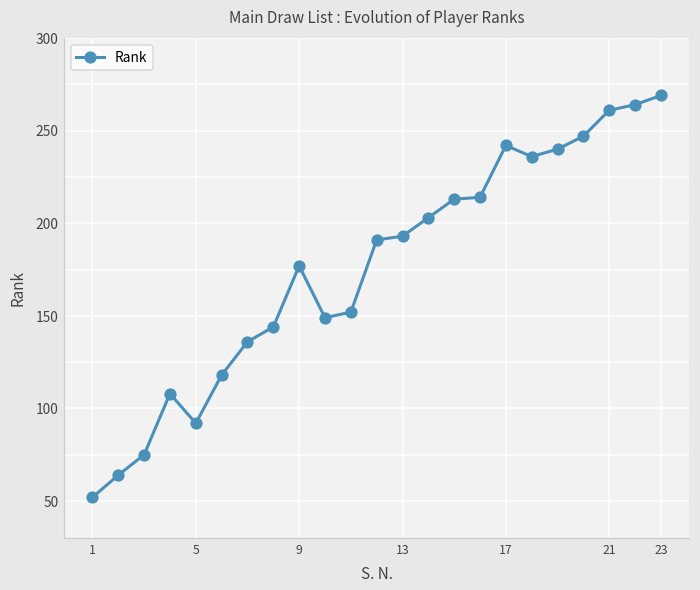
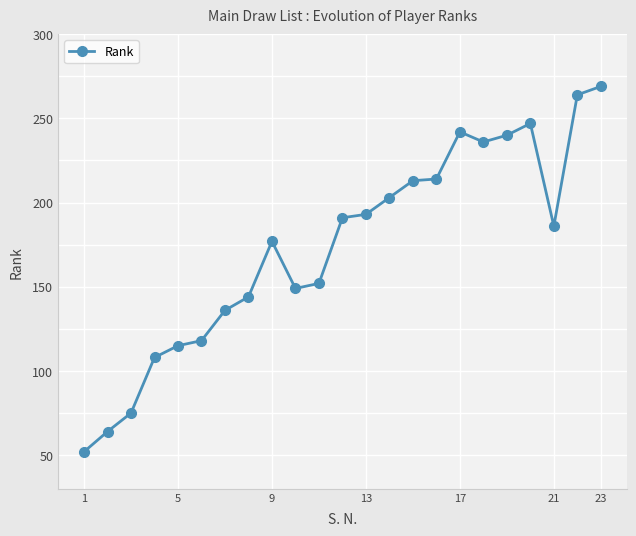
  {
    "1": 52,
-   "5": 92,
+   "5": 115,
    "9": 177,
    "13": 193,
    "17": 242,
-   "21": 261,
+   "21": 186,
    "23": 269
  }
